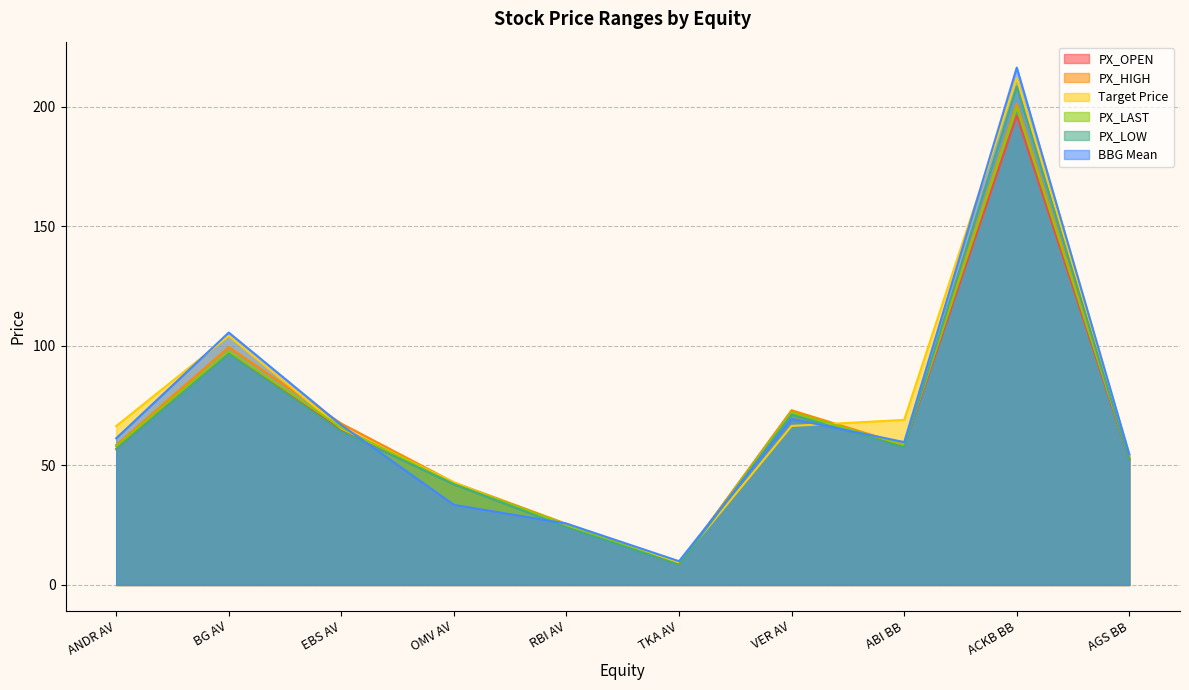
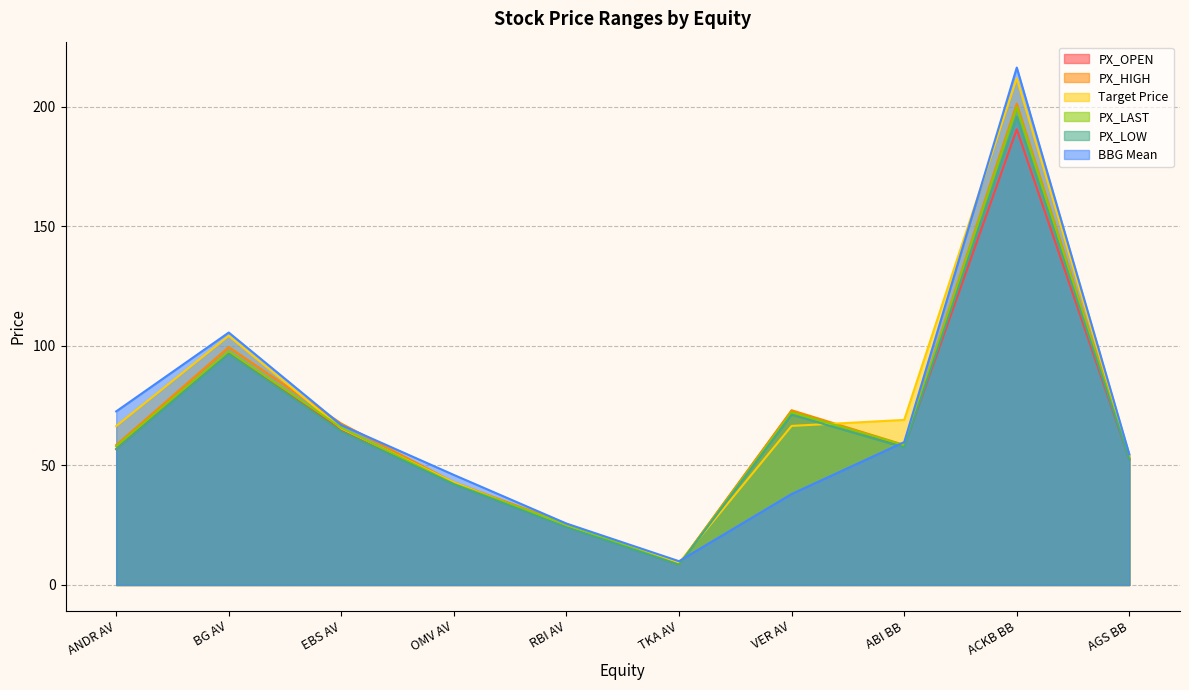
  {
    "PX_OPEN": {
-     "ACKB BB": 196
+     "ACKB BB": 191
    },
    "PX_LAST": {
      "ACKB BB": 200
    },
    "PX_LOW": {
-     "ACKB BB": 208
+     "ACKB BB": 196
    },
    "BBG Mean": {
-     "ANDR AV": 61,
+     "ANDR AV": 73,
      "BG AV": 106,
-     "OMV AV": 34,
-     "VER AV": 69,
+     "OMV AV": 46,
+     "VER AV": 38,
      "ABI BB": 60,
      "ACKB BB": 216
    }
  }
